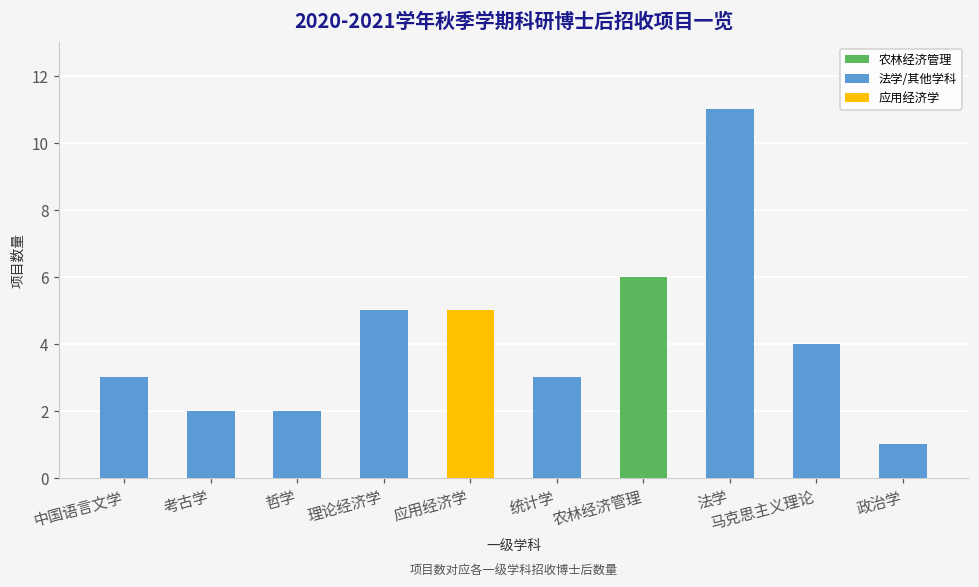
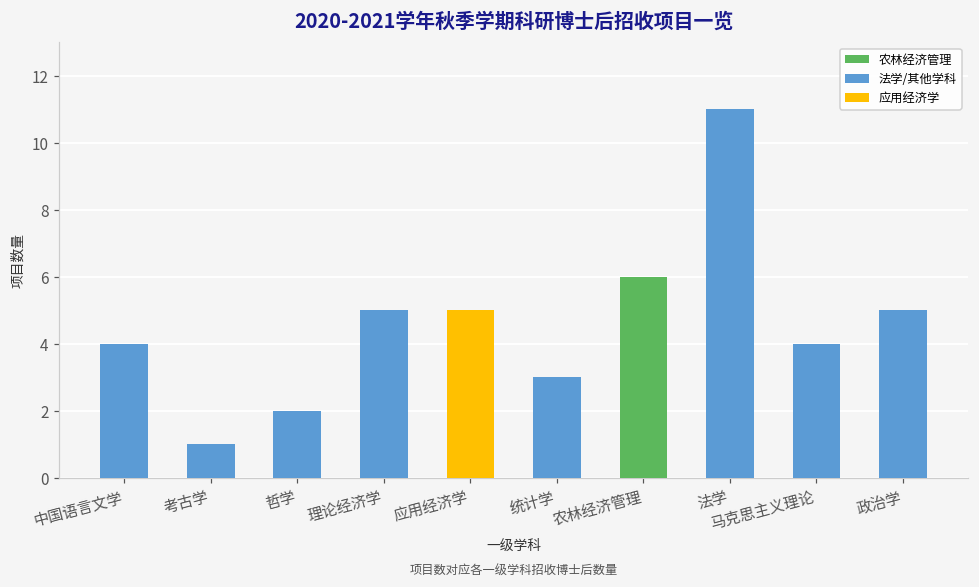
  {
-   "中国语言文学": 3,
-   "考古学": 2,
+   "中国语言文学": 4,
+   "考古学": 1,
    "哲学": 2,
    "理论经济学": 5,
    "应用经济学": 5,
    "统计学": 3,
    "农林经济管理": 6,
    "法学": 11,
    "马克思主义理论": 4,
-   "政治学": 1
+   "政治学": 5
  }
